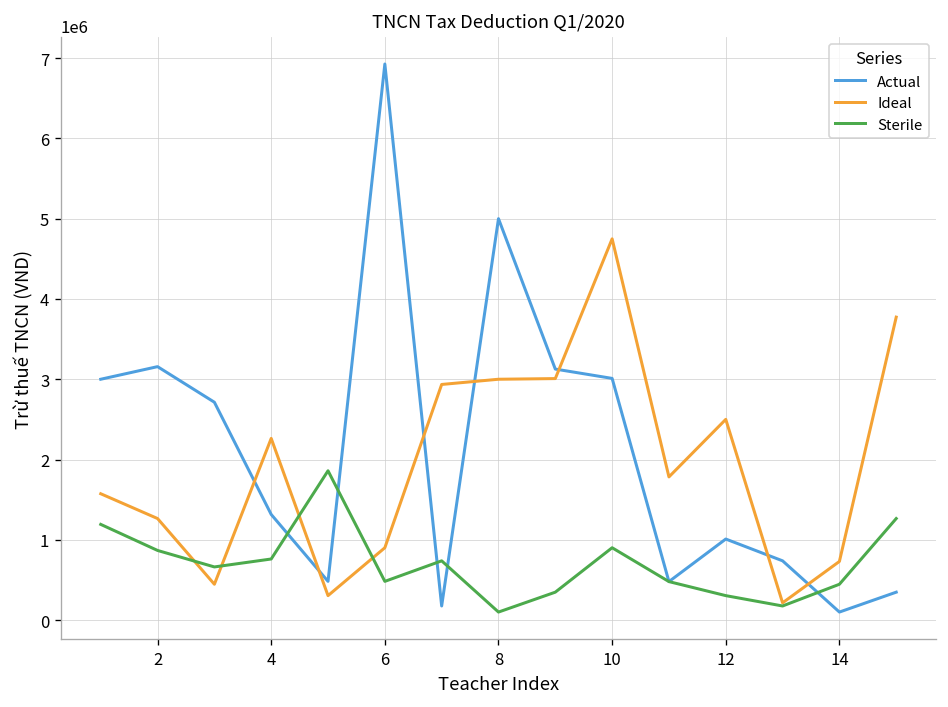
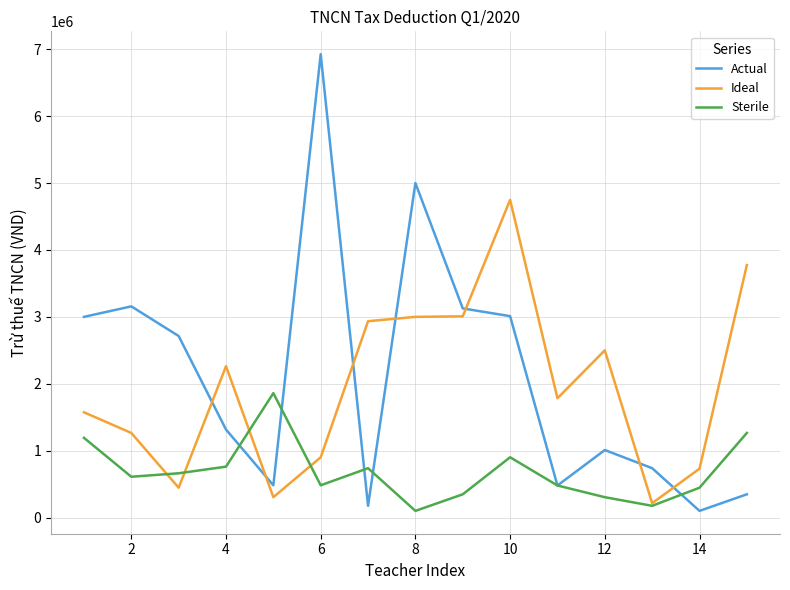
  {
    "Actual": {
      "2": 3200000,
      "4": 1300000,
      "6": 6900000,
      "8": 5000000,
      "10": 3000000,
      "12": 1000000,
      "14": 100000
    },
    "Ideal": {
      "2": 1300000,
      "4": 2300000,
      "6": 900000,
      "8": 3000000,
      "10": 4700000,
      "12": 2500000,
      "14": 700000
    },
    "Sterile": {
-     "2": 900000,
+     "2": 600000,
      "4": 800000,
      "6": 500000,
      "8": 100000,
      "10": 900000,
      "12": 300000,
      "14": 400000
    }
  }
